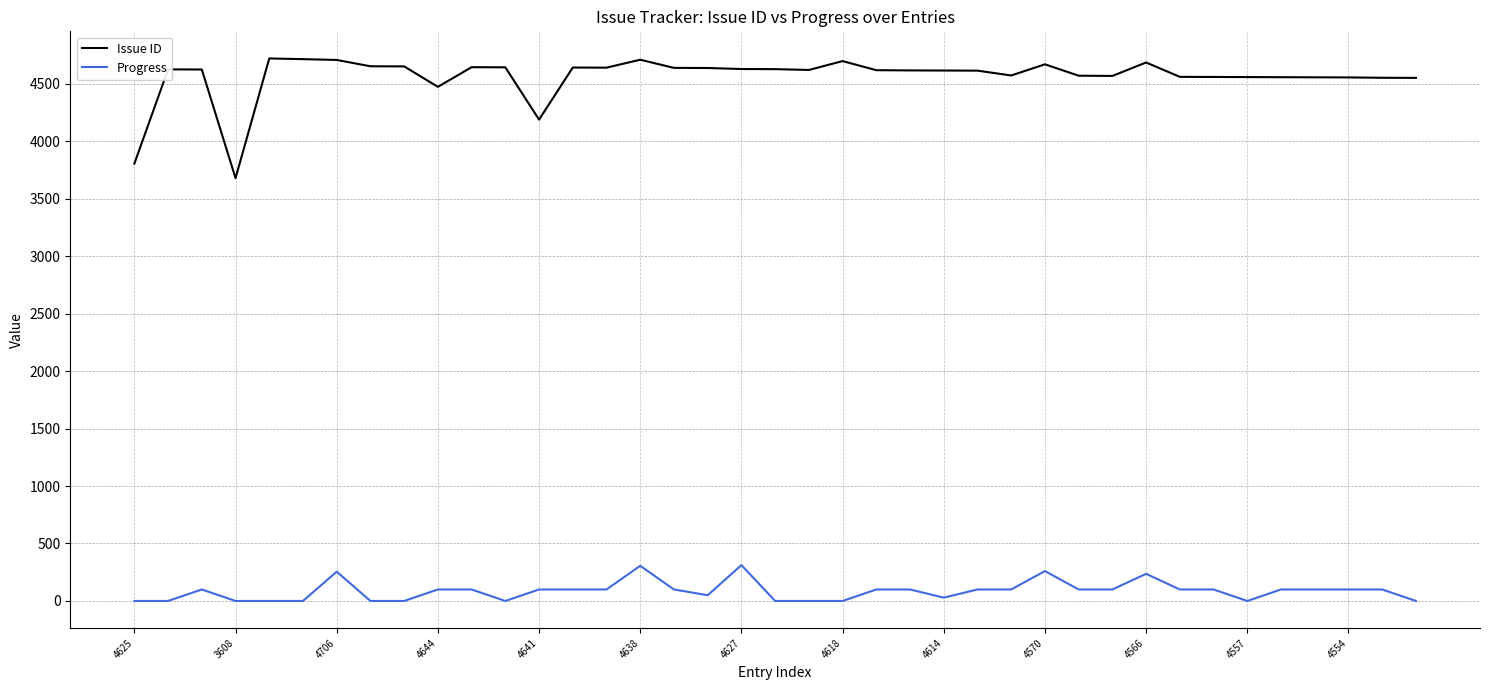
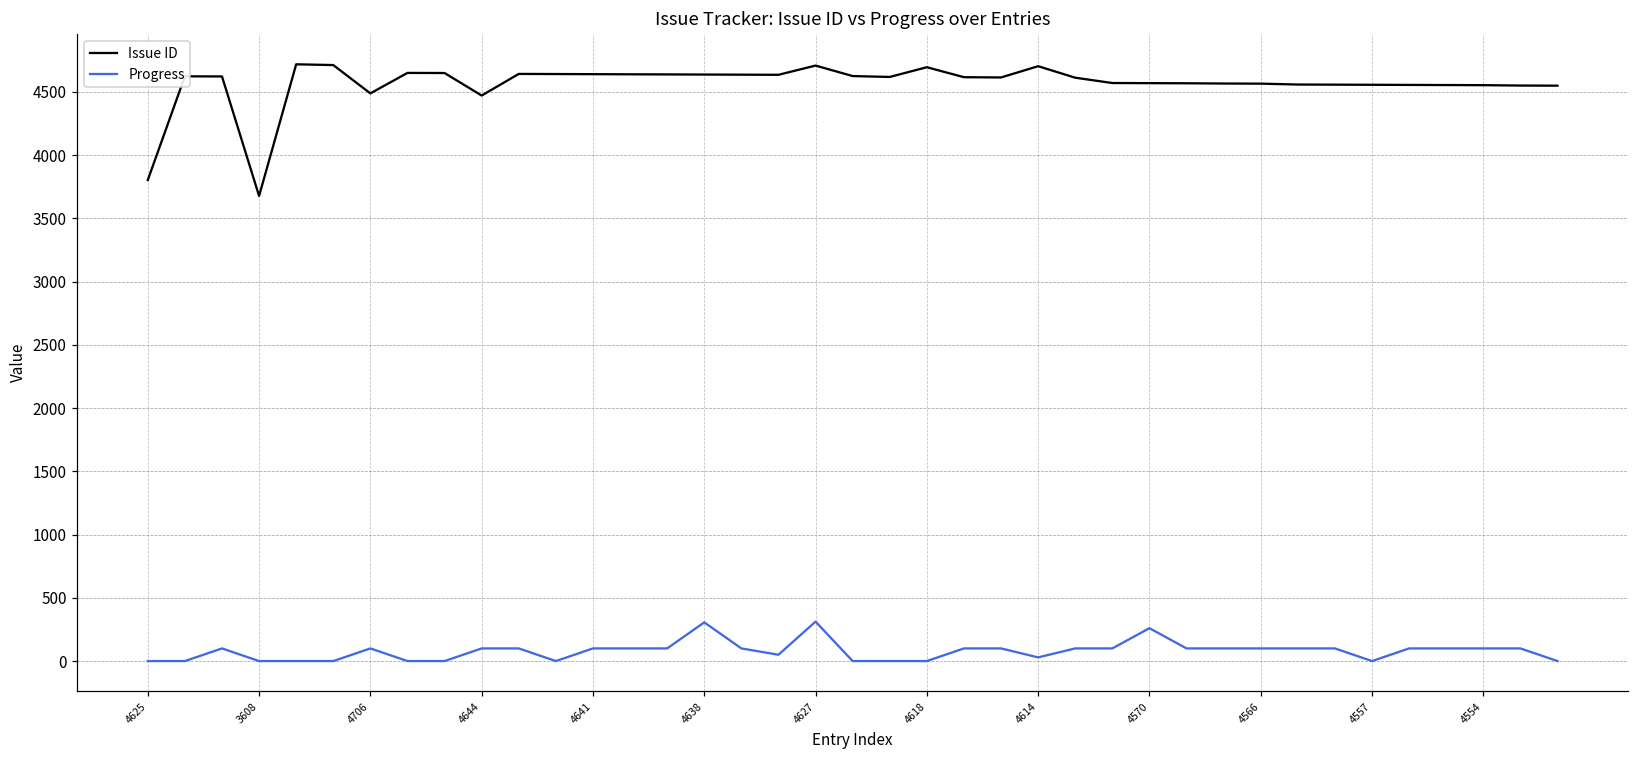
  {
    "Issue ID": {
      "4625": 3800,
      "3608": 3680,
-     "4706": 4710,
+     "4706": 4490,
      "4644": 4470,
-     "4641": 4190,
-     "4638": 4710,
-     "4627": 4630,
+     "4641": 4640,
+     "4638": 4640,
+     "4627": 4710,
      "4618": 4700,
-     "4614": 4610,
-     "4570": 4670,
-     "4566": 4680,
+     "4614": 4700,
+     "4570": 4570,
+     "4566": 4570,
      "4557": 4560,
      "4554": 4550
    },
    "Progress": {
      "4625": 0,
      "3608": 0,
-     "4706": 260,
+     "4706": 100,
      "4644": 100,
      "4641": 100,
      "4638": 310,
      "4627": 310,
      "4618": 0,
      "4614": 30,
      "4570": 260,
-     "4566": 240,
+     "4566": 100,
      "4557": 0,
      "4554": 100
    }
  }
